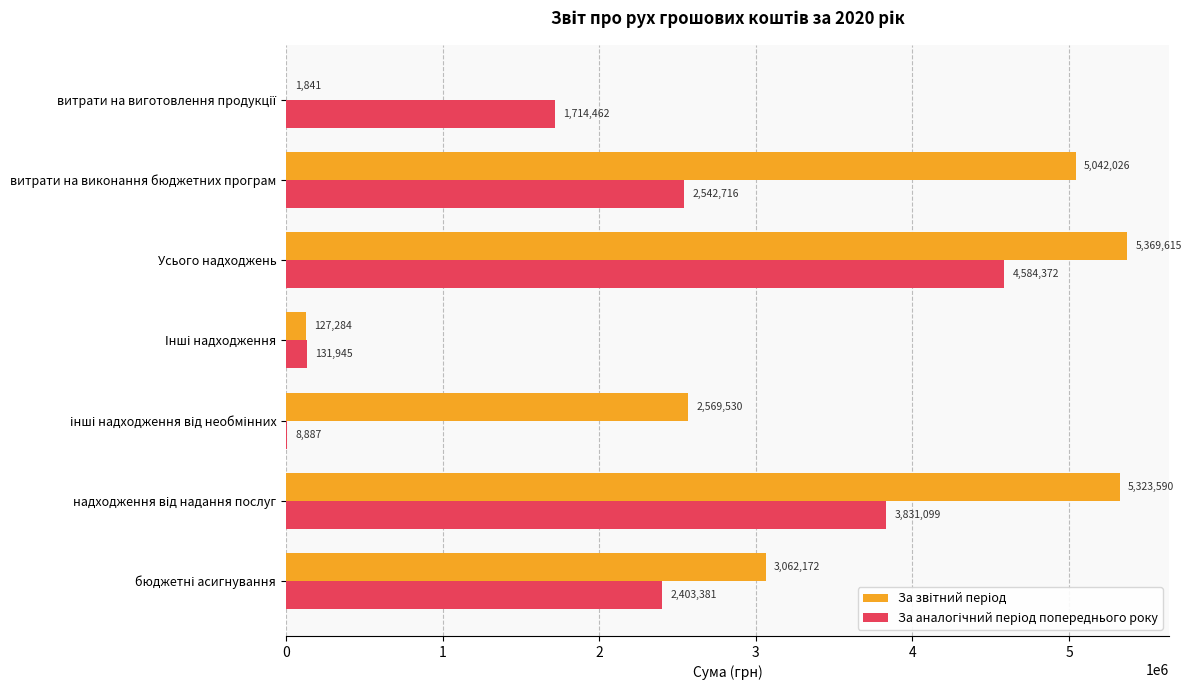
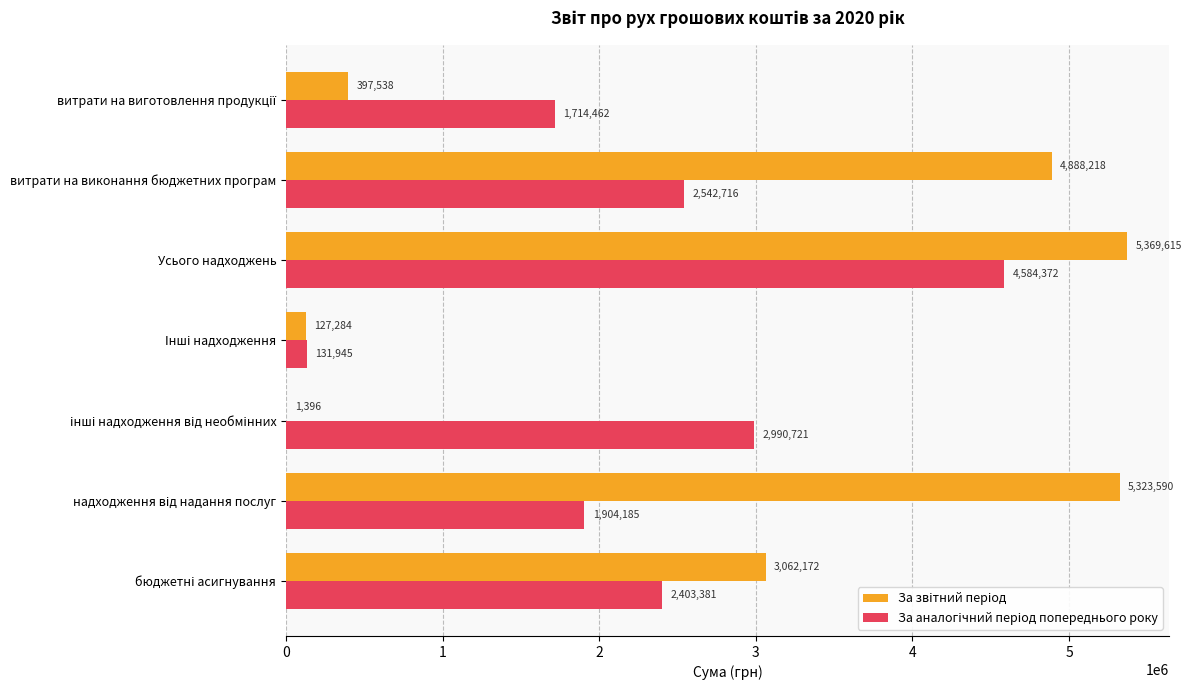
  {
    "За звітний період": {
-     "витрати на виготовлення продукції": "1,841",
-     "витрати на виконання бюджетних програм": "5,042,026",
+     "витрати на виготовлення продукції": "397,538",
+     "витрати на виконання бюджетних програм": "4,888,218",
      "Усього надходжень": "5,369,615",
      "Інші надходження": "127,284",
-     "інші надходження від необмінних": "2,569,530",
+     "інші надходження від необмінних": "1,396",
      "надходження від надання послуг": "5,323,590",
      "бюджетні асигнування": "3,062,172"
    },
    "За аналогічний період попереднього року": {
      "витрати на виготовлення продукції": "1,714,462",
      "витрати на виконання бюджетних програм": "2,542,716",
      "Усього надходжень": "4,584,372",
      "Інші надходження": "131,945",
-     "інші надходження від необмінних": "8,887",
-     "надходження від надання послуг": "3,831,099",
+     "інші надходження від необмінних": "2,990,721",
+     "надходження від надання послуг": "1,904,185",
      "бюджетні асигнування": "2,403,381"
    }
  }
